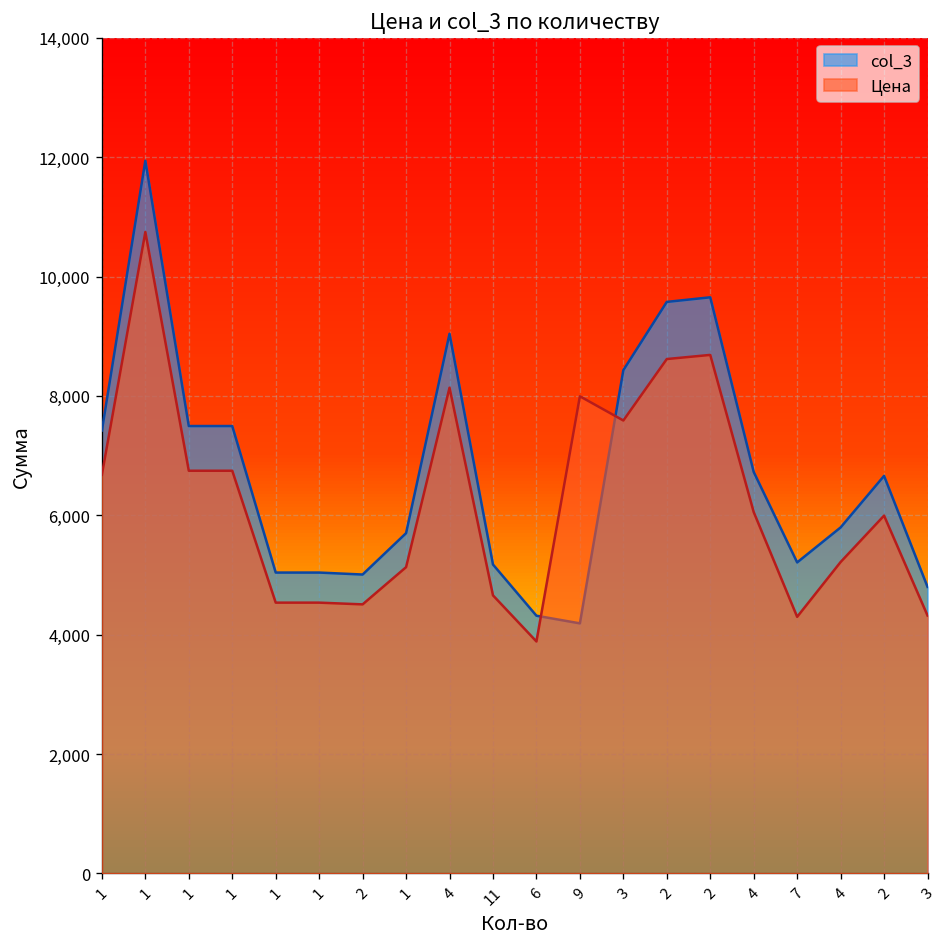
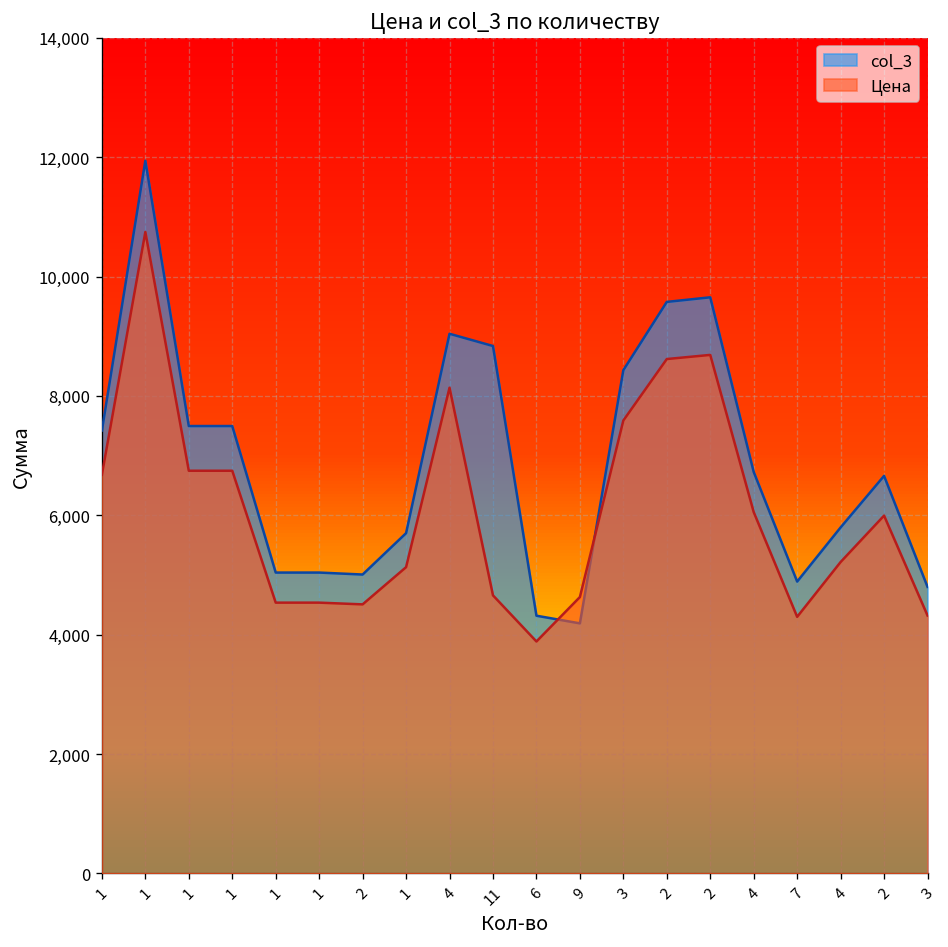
  {
    "col_3": {
-     "11": "5,200",
+     "11": "8,800",
      "6": "4,300",
      "9": "4,200",
-     "7": "5,200"
+     "7": "4,900"
    },
    "Цена": {
      "11": "4,700",
      "6": "3,900",
-     "9": "8,000",
+     "9": "4,600",
      "7": "4,300"
    }
  }
